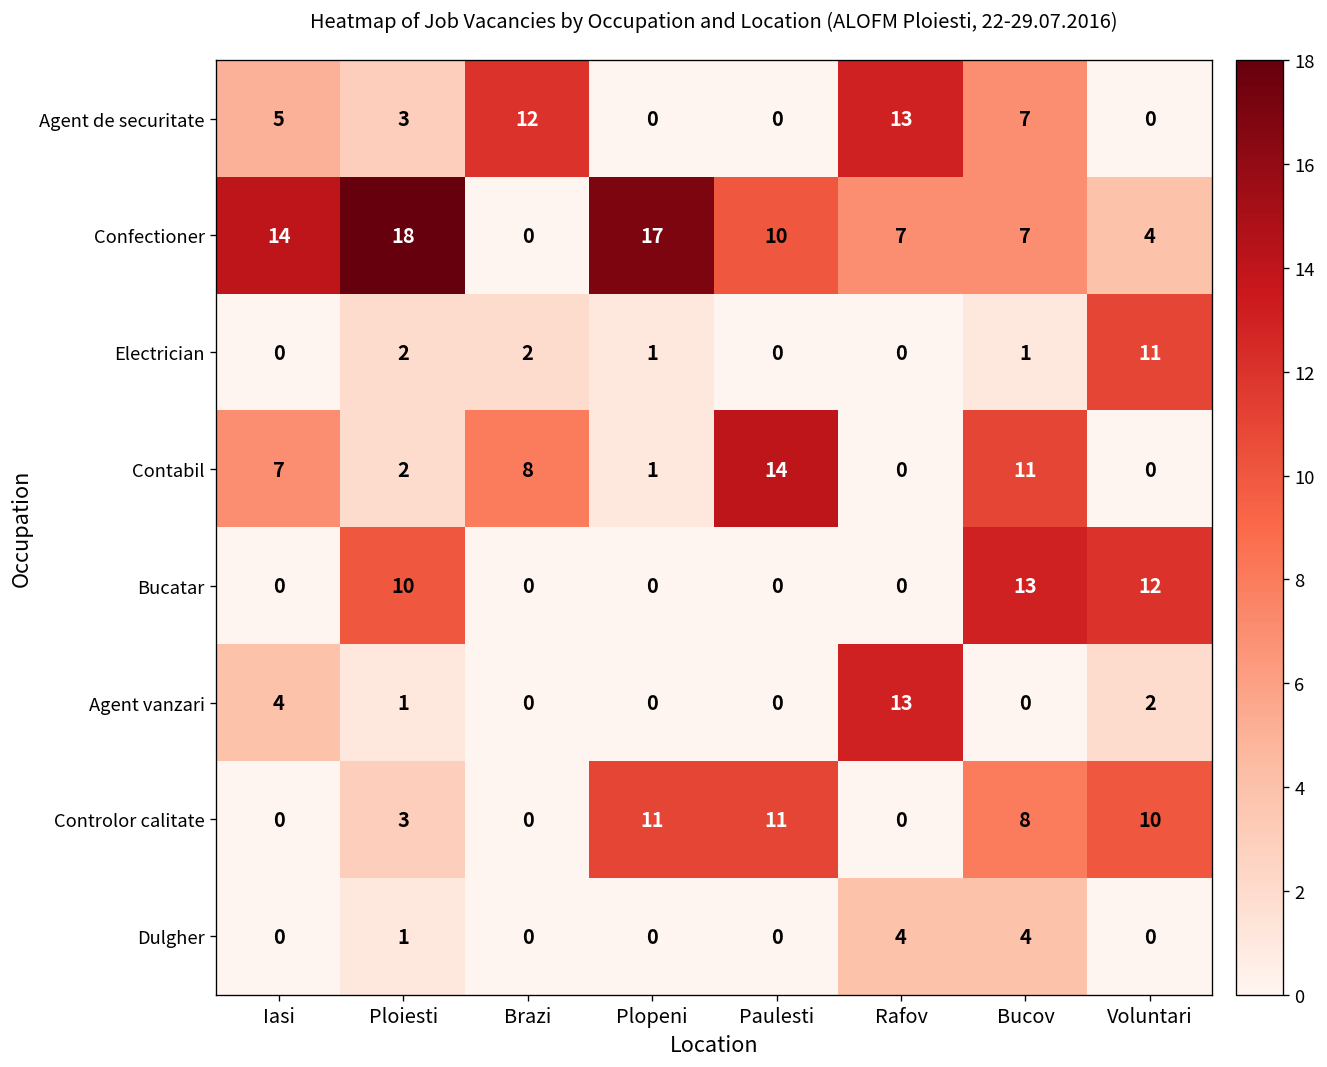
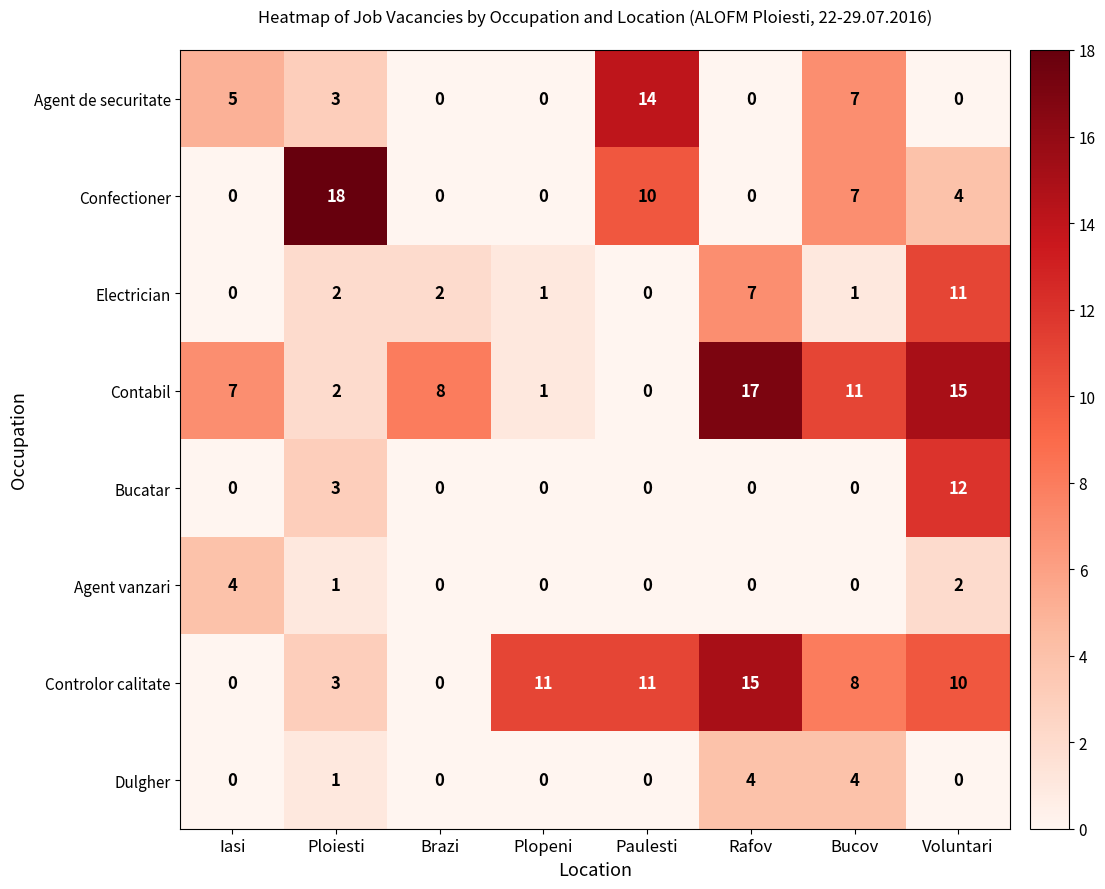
  {
    "Agent de securitate": {
      "Iasi": 5,
      "Ploiesti": 3,
-     "Brazi": 12,
+     "Brazi": 0,
      "Plopeni": 0,
-     "Paulesti": 0,
-     "Rafov": 13,
+     "Paulesti": 14,
+     "Rafov": 0,
      "Bucov": 7,
      "Voluntari": 0
    },
    "Confectioner": {
-     "Iasi": 14,
+     "Iasi": 0,
      "Ploiesti": 18,
      "Brazi": 0,
-     "Plopeni": 17,
+     "Plopeni": 0,
      "Paulesti": 10,
-     "Rafov": 7,
+     "Rafov": 0,
      "Bucov": 7,
      "Voluntari": 4
    },
    "Electrician": {
      "Iasi": 0,
      "Ploiesti": 2,
      "Brazi": 2,
      "Plopeni": 1,
      "Paulesti": 0,
-     "Rafov": 0,
+     "Rafov": 7,
      "Bucov": 1,
      "Voluntari": 11
    },
    "Contabil": {
      "Iasi": 7,
      "Ploiesti": 2,
      "Brazi": 8,
      "Plopeni": 1,
-     "Paulesti": 14,
-     "Rafov": 0,
+     "Paulesti": 0,
+     "Rafov": 17,
      "Bucov": 11,
-     "Voluntari": 0
+     "Voluntari": 15
    },
    "Bucatar": {
      "Iasi": 0,
-     "Ploiesti": 10,
+     "Ploiesti": 3,
      "Brazi": 0,
      "Plopeni": 0,
      "Paulesti": 0,
      "Rafov": 0,
-     "Bucov": 13,
+     "Bucov": 0,
      "Voluntari": 12
    },
    "Agent vanzari": {
      "Iasi": 4,
      "Ploiesti": 1,
      "Brazi": 0,
      "Plopeni": 0,
      "Paulesti": 0,
-     "Rafov": 13,
+     "Rafov": 0,
      "Bucov": 0,
      "Voluntari": 2
    },
    "Controlor calitate": {
      "Iasi": 0,
      "Ploiesti": 3,
      "Brazi": 0,
      "Plopeni": 11,
      "Paulesti": 11,
-     "Rafov": 0,
+     "Rafov": 15,
      "Bucov": 8,
      "Voluntari": 10
    },
    "Dulgher": {
      "Iasi": 0,
      "Ploiesti": 1,
      "Brazi": 0,
      "Plopeni": 0,
      "Paulesti": 0,
      "Rafov": 4,
      "Bucov": 4,
      "Voluntari": 0
    }
  }
